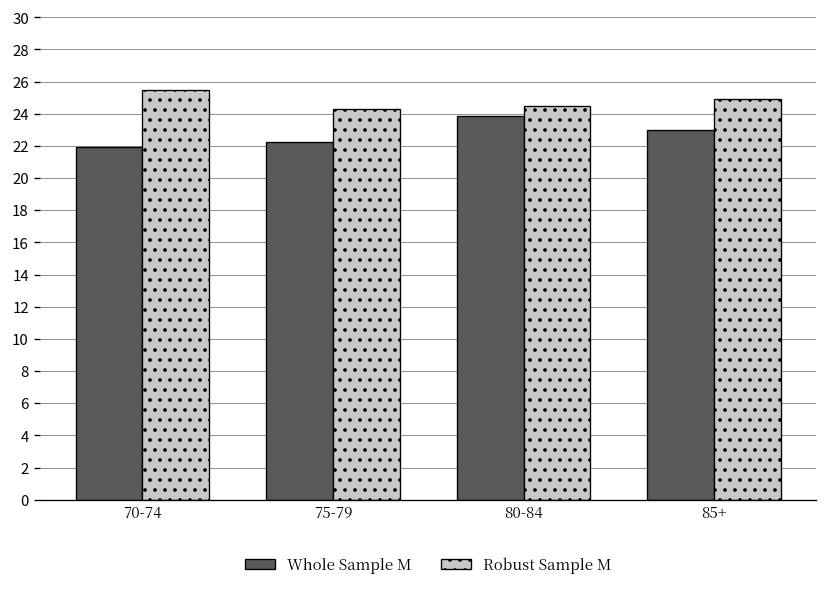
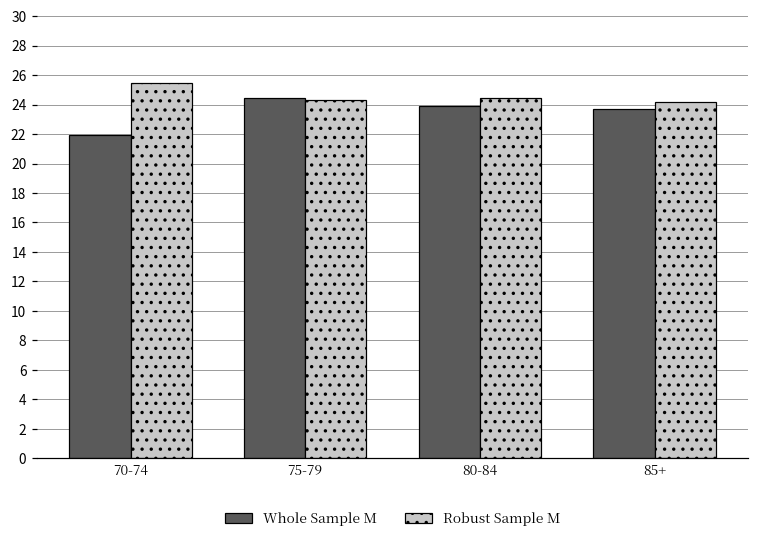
  {
    "Whole Sample M": {
      "70-74": 21.9,
-     "75-79": 22.3,
+     "75-79": 24.5,
      "80-84": 23.9,
-     "85+": 23.0
+     "85+": 23.7
    },
    "Robust Sample M": {
      "70-74": 25.5,
      "75-79": 24.3,
      "80-84": 24.5,
-     "85+": 24.9
+     "85+": 24.2
    }
  }
